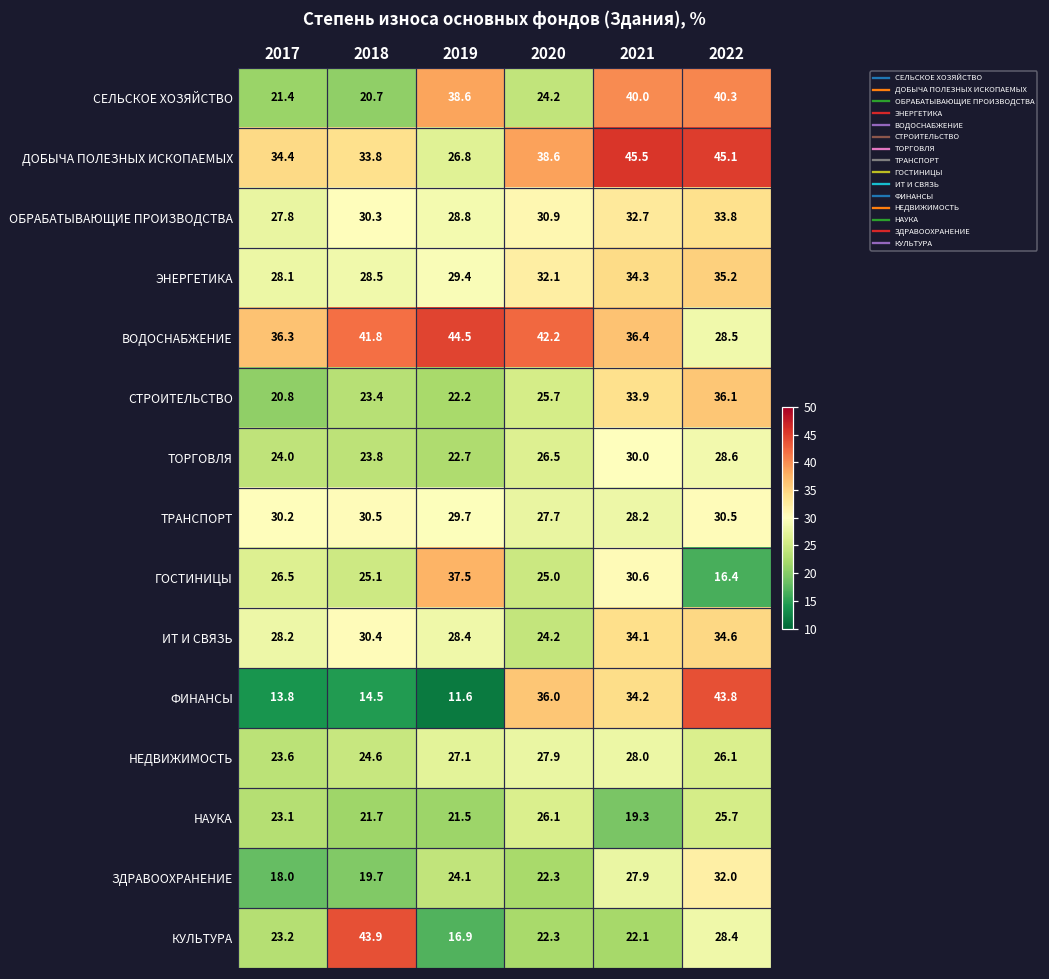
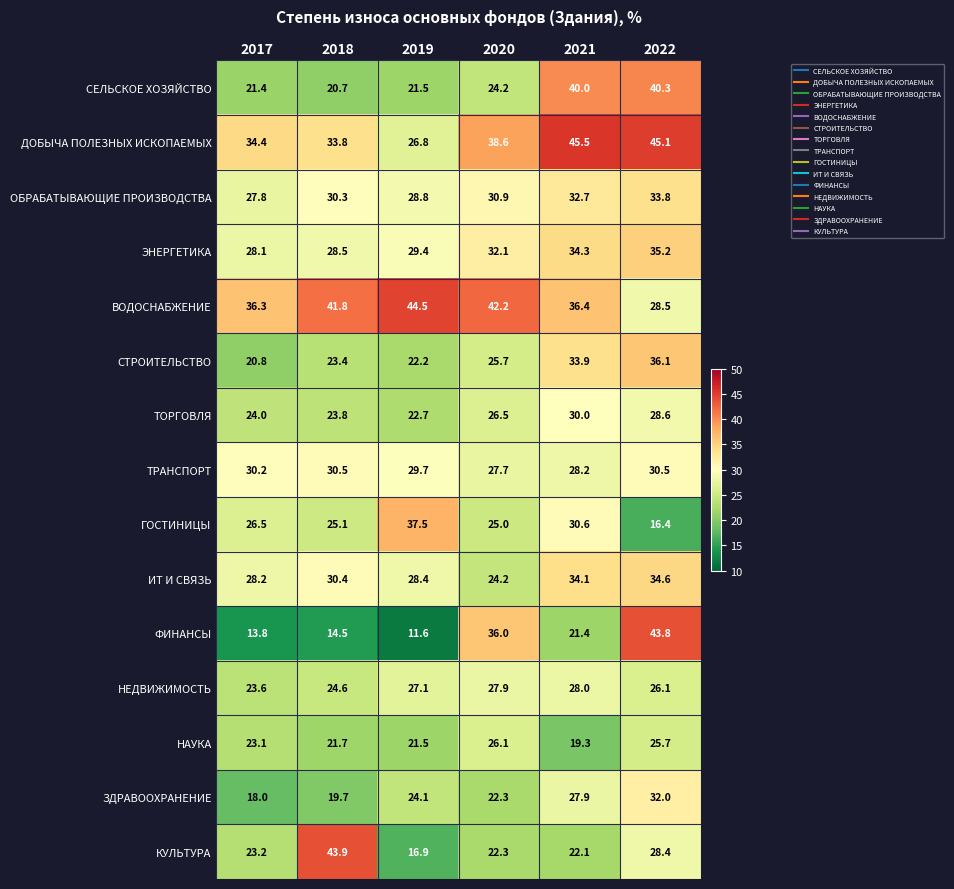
  {
    "СЕЛЬСКОЕ ХОЗЯЙСТВО": {
      "2017": 21.4,
      "2018": 20.7,
-     "2019": 38.6,
+     "2019": 21.5,
      "2020": 24.2,
      "2021": 40.0,
      "2022": 40.3
    },
    "ДОБЫЧА ПОЛЕЗНЫХ ИСКОПАЕМЫХ": {
      "2017": 34.4,
      "2018": 33.8,
      "2019": 26.8,
      "2020": 38.6,
      "2021": 45.5,
      "2022": 45.1
    },
    "ОБРАБАТЫВАЮЩИЕ ПРОИЗВОДСТВА": {
      "2017": 27.8,
      "2018": 30.3,
      "2019": 28.8,
      "2020": 30.9,
      "2021": 32.7,
      "2022": 33.8
    },
    "ЭНЕРГЕТИКА": {
      "2017": 28.1,
      "2018": 28.5,
      "2019": 29.4,
      "2020": 32.1,
      "2021": 34.3,
      "2022": 35.2
    },
    "ВОДОСНАБЖЕНИЕ": {
      "2017": 36.3,
      "2018": 41.8,
      "2019": 44.5,
      "2020": 42.2,
      "2021": 36.4,
      "2022": 28.5
    },
    "СТРОИТЕЛЬСТВО": {
      "2017": 20.8,
      "2018": 23.4,
      "2019": 22.2,
      "2020": 25.7,
      "2021": 33.9,
      "2022": 36.1
    },
    "ТОРГОВЛЯ": {
      "2017": 24.0,
      "2018": 23.8,
      "2019": 22.7,
      "2020": 26.5,
      "2021": 30.0,
      "2022": 28.6
    },
    "ТРАНСПОРТ": {
      "2017": 30.2,
      "2018": 30.5,
      "2019": 29.7,
      "2020": 27.7,
      "2021": 28.2,
      "2022": 30.5
    },
    "ГОСТИНИЦЫ": {
      "2017": 26.5,
      "2018": 25.1,
      "2019": 37.5,
      "2020": 25.0,
      "2021": 30.6,
      "2022": 16.4
    },
    "ИТ И СВЯЗЬ": {
      "2017": 28.2,
      "2018": 30.4,
      "2019": 28.4,
      "2020": 24.2,
      "2021": 34.1,
      "2022": 34.6
    },
    "ФИНАНСЫ": {
      "2017": 13.8,
      "2018": 14.5,
      "2019": 11.6,
      "2020": 36.0,
-     "2021": 34.2,
+     "2021": 21.4,
      "2022": 43.8
    },
    "НЕДВИЖИМОСТЬ": {
      "2017": 23.6,
      "2018": 24.6,
      "2019": 27.1,
      "2020": 27.9,
      "2021": 28.0,
      "2022": 26.1
    },
    "НАУКА": {
      "2017": 23.1,
      "2018": 21.7,
      "2019": 21.5,
      "2020": 26.1,
      "2021": 19.3,
      "2022": 25.7
    },
    "ЗДРАВООХРАНЕНИЕ": {
      "2017": 18.0,
      "2018": 19.7,
      "2019": 24.1,
      "2020": 22.3,
      "2021": 27.9,
      "2022": 32.0
    },
    "КУЛЬТУРА": {
      "2017": 23.2,
      "2018": 43.9,
      "2019": 16.9,
      "2020": 22.3,
      "2021": 22.1,
      "2022": 28.4
    }
  }
